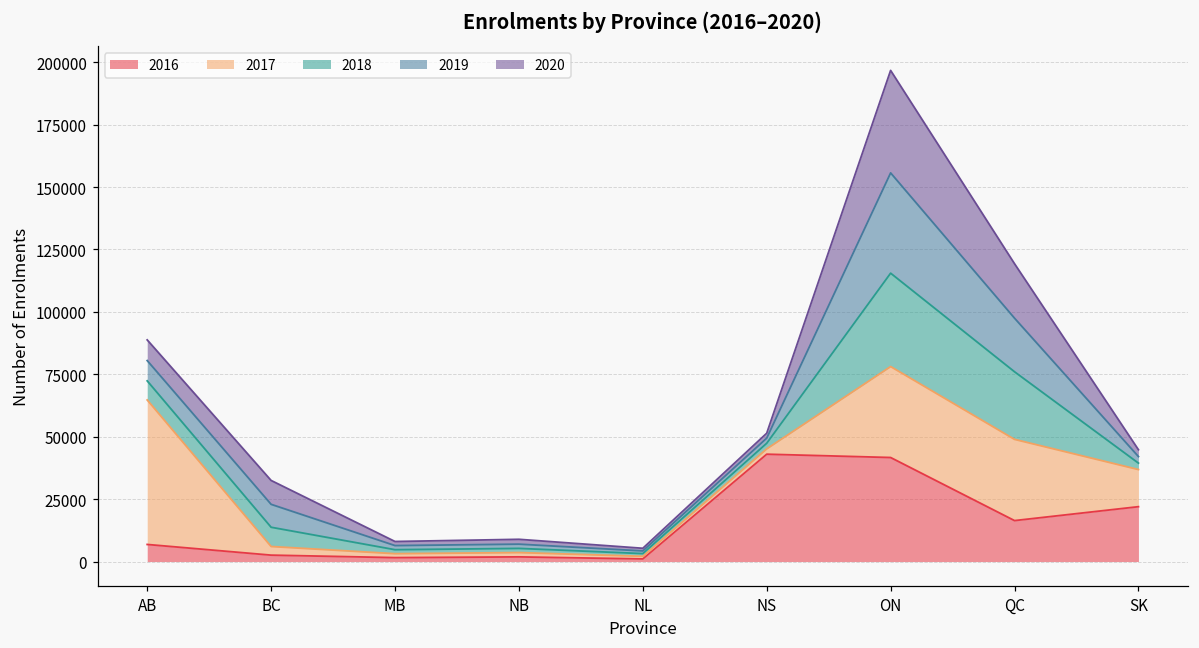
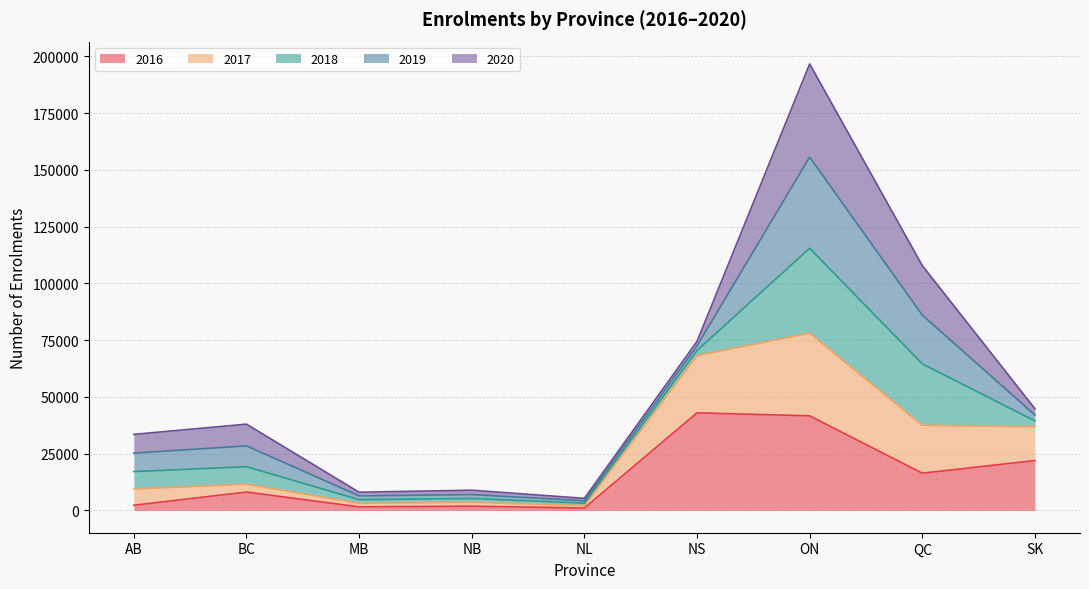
  {
    "2016": {
-     "AB": 7000,
-     "BC": 3000,
+     "AB": 2000,
+     "BC": 8000,
      "MB": 2000,
      "NB": 2000,
      "NS": 43000,
      "ON": 42000,
      "QC": 16000,
      "SK": 22000
    },
    "2017": {
-     "AB": 58000,
+     "AB": 7000,
      "BC": 3000,
      "MB": 2000,
      "NB": 2000,
-     "NS": 2000,
+     "NS": 25000,
      "ON": 36000,
-     "QC": 33000,
+     "QC": 21000,
      "SK": 15000
    }
  }
